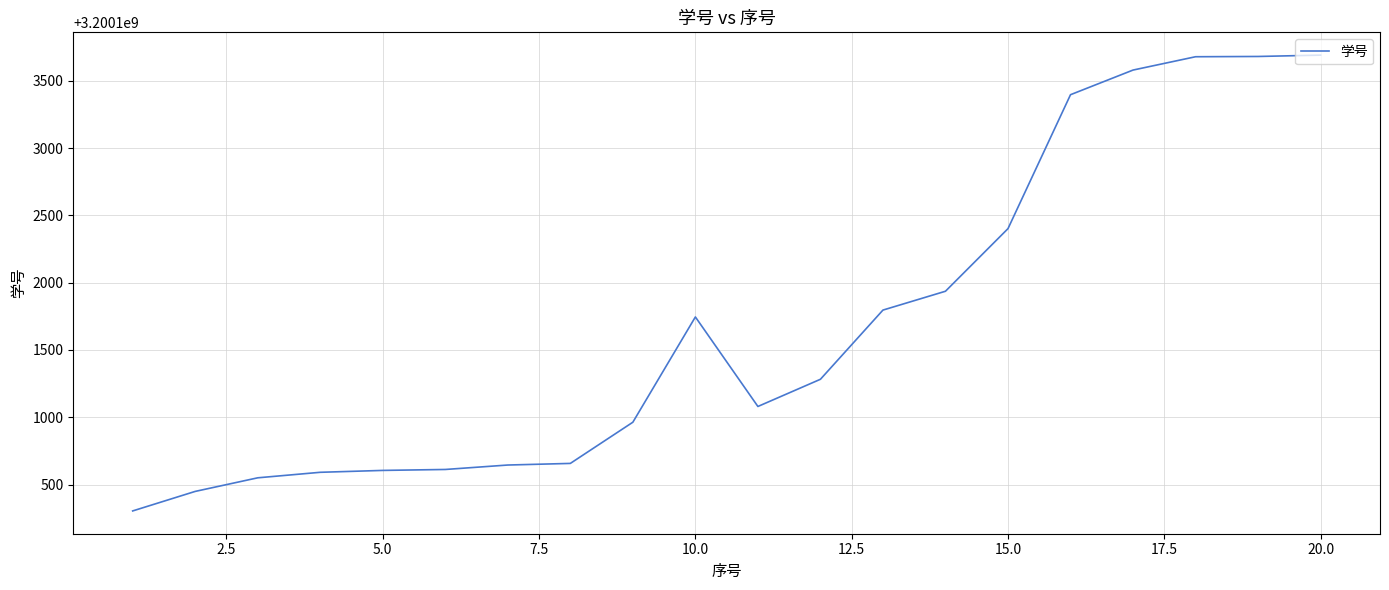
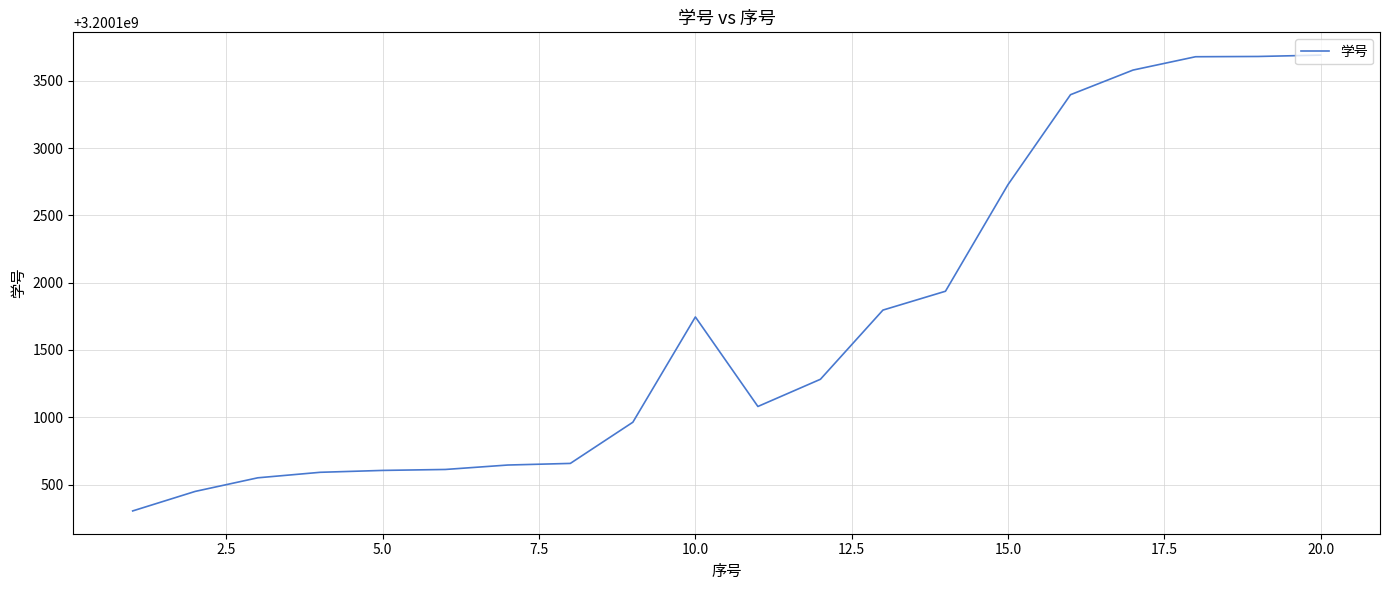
  {
    "5.0": 3200100610,
    "10.0": 3200101750,
-   "15.0": 3200102400
+   "15.0": 3200102730
  }
